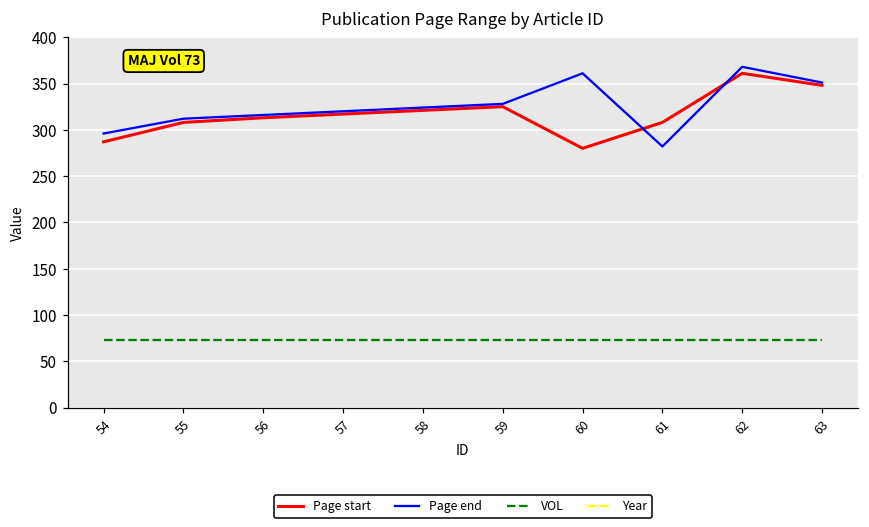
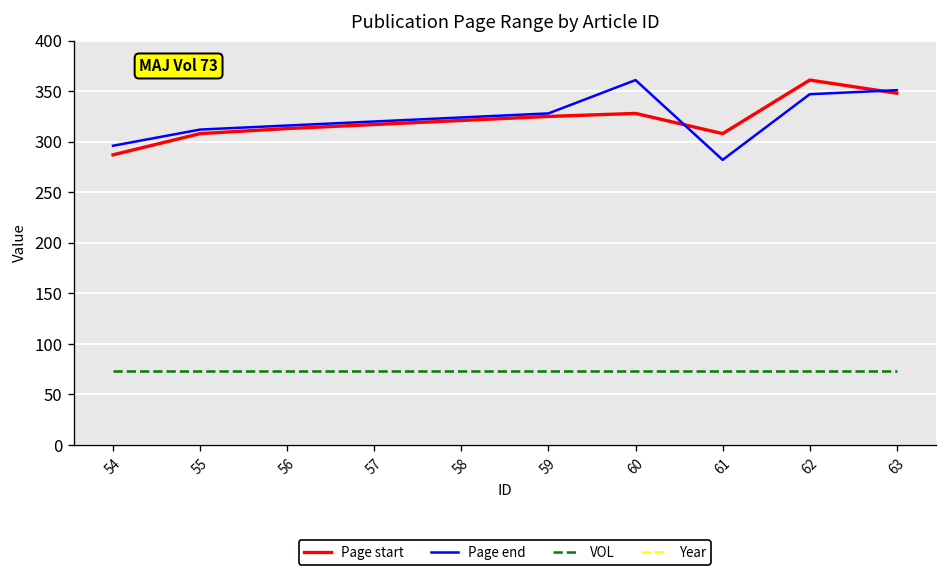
  {
    "Page start": {
      "54": 290,
      "55": 310,
      "56": 310,
      "59": 330,
-     "60": 280,
+     "60": 330,
      "61": 310,
      "62": 360
    },
    "Page end": {
      "54": 300,
      "55": 310,
      "56": 320,
      "59": 330,
      "60": 360,
      "61": 280,
-     "62": 370
+     "62": 350
    },
    "VOL": {
      "54": 70,
      "55": 70,
      "56": 70,
      "57": 70,
      "58": 70,
      "59": 70,
      "60": 70,
      "61": 70,
      "62": 70,
      "63": 70
    }
  }
